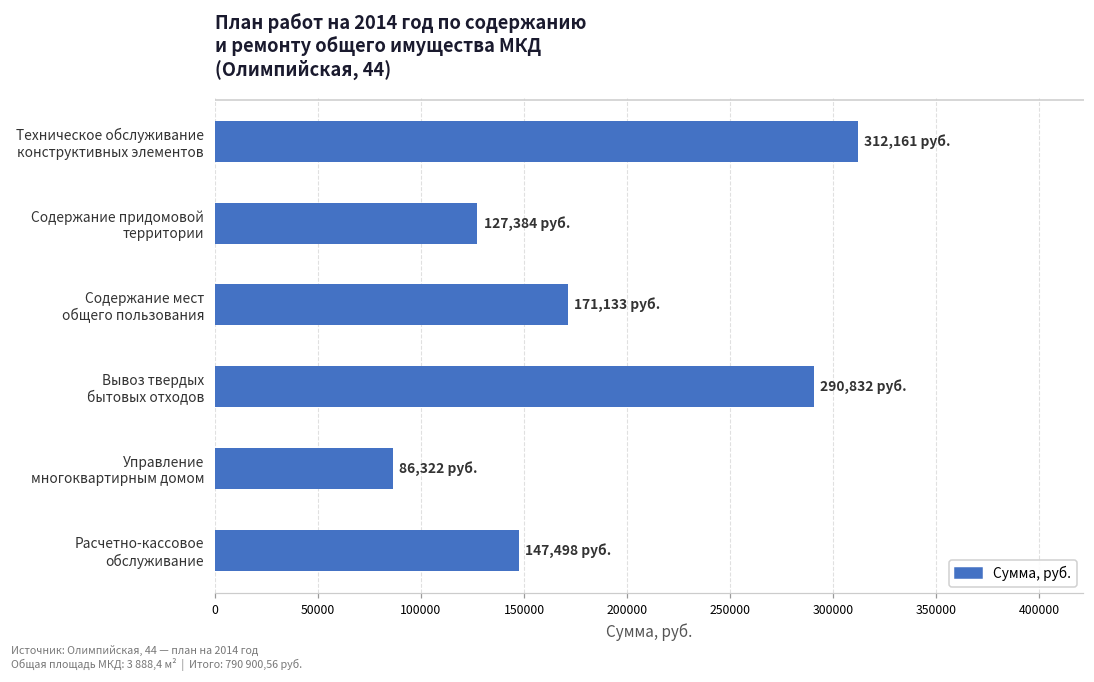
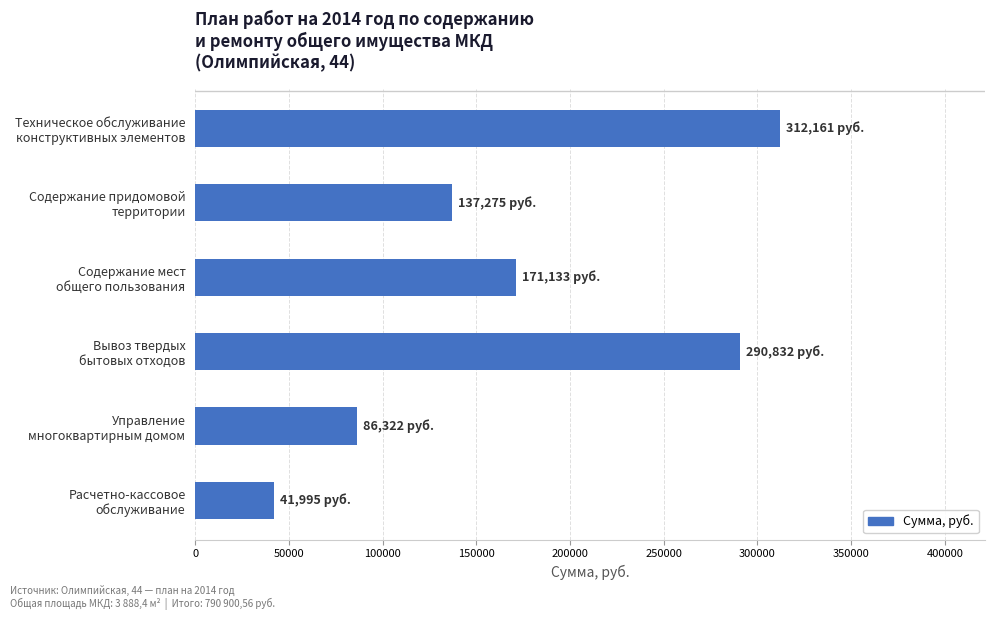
  {
    "Техническое обслуживание конструктивных элементов": "312,161",
-   "Содержание придомовой территории": "127,384",
+   "Содержание придомовой территории": "137,275",
    "Содержание мест общего пользования": "171,133",
    "Вывоз твердых бытовых отходов": "290,832",
    "Управление многоквартирным домом": "86,322",
-   "Расчетно-кассовое обслуживание": "147,498"
+   "Расчетно-кассовое обслуживание": "41,995"
  }
